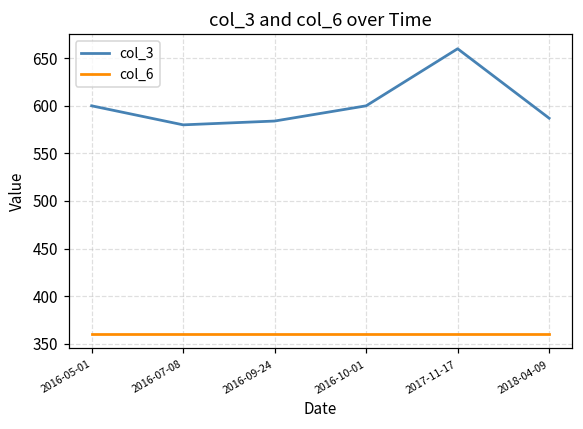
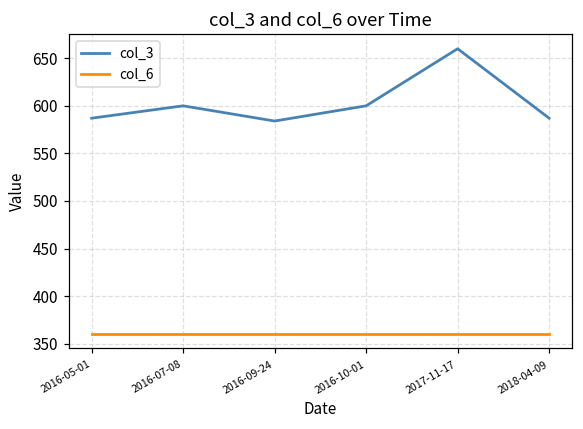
  {
    "col_3": {
-     "2016-05-01": 600,
-     "2016-07-08": 580,
+     "2016-05-01": 590,
+     "2016-07-08": 600,
      "2016-09-24": 580,
      "2016-10-01": 600,
      "2017-11-17": 660,
      "2018-04-09": 590
    },
    "col_6": {
      "2016-05-01": 360,
      "2016-07-08": 360,
      "2016-09-24": 360,
      "2016-10-01": 360,
      "2017-11-17": 360,
      "2018-04-09": 360
    }
  }
